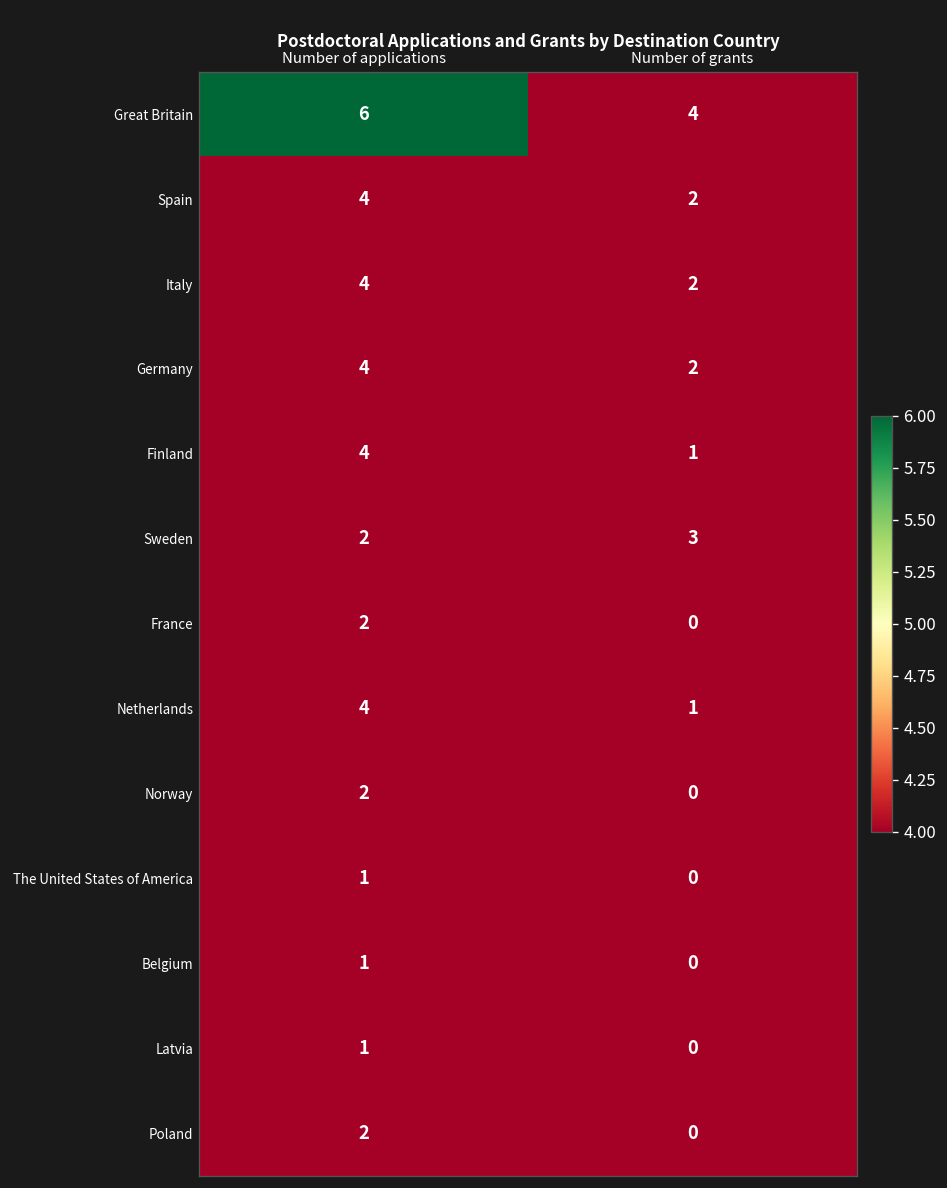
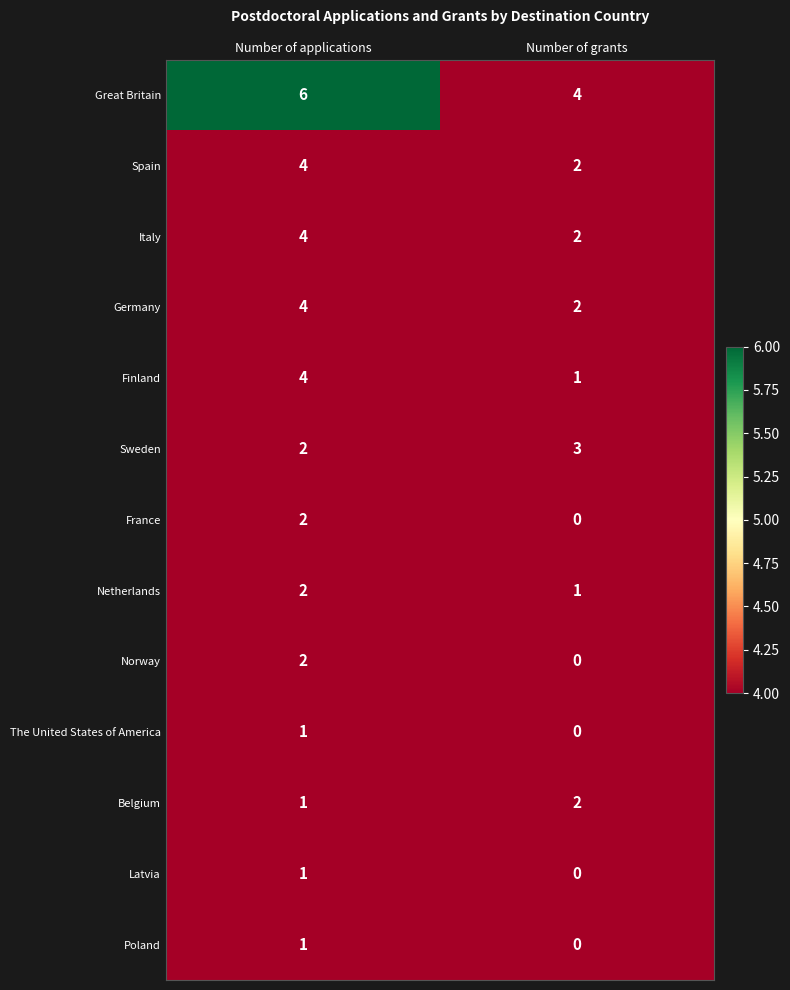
  {
    "Great Britain": {
      "Number of applications": 6,
      "Number of grants": 4
    },
    "Spain": {
      "Number of applications": 4,
      "Number of grants": 2
    },
    "Italy": {
      "Number of applications": 4,
      "Number of grants": 2
    },
    "Germany": {
      "Number of applications": 4,
      "Number of grants": 2
    },
    "Finland": {
      "Number of applications": 4,
      "Number of grants": 1
    },
    "Sweden": {
      "Number of applications": 2,
      "Number of grants": 3
    },
    "France": {
      "Number of applications": 2,
      "Number of grants": 0
    },
    "Netherlands": {
-     "Number of applications": 4,
+     "Number of applications": 2,
      "Number of grants": 1
    },
    "Norway": {
      "Number of applications": 2,
      "Number of grants": 0
    },
    "The United States of America": {
      "Number of applications": 1,
      "Number of grants": 0
    },
    "Belgium": {
      "Number of applications": 1,
-     "Number of grants": 0
+     "Number of grants": 2
    },
    "Latvia": {
      "Number of applications": 1,
      "Number of grants": 0
    },
    "Poland": {
-     "Number of applications": 2,
+     "Number of applications": 1,
      "Number of grants": 0
    }
  }
